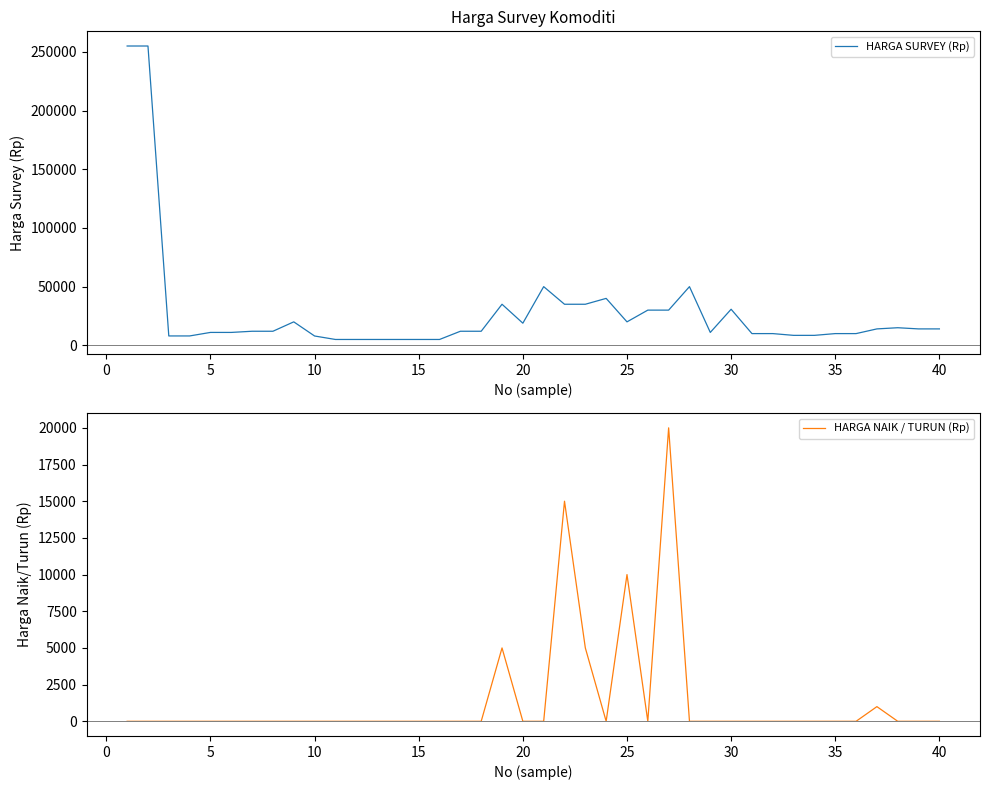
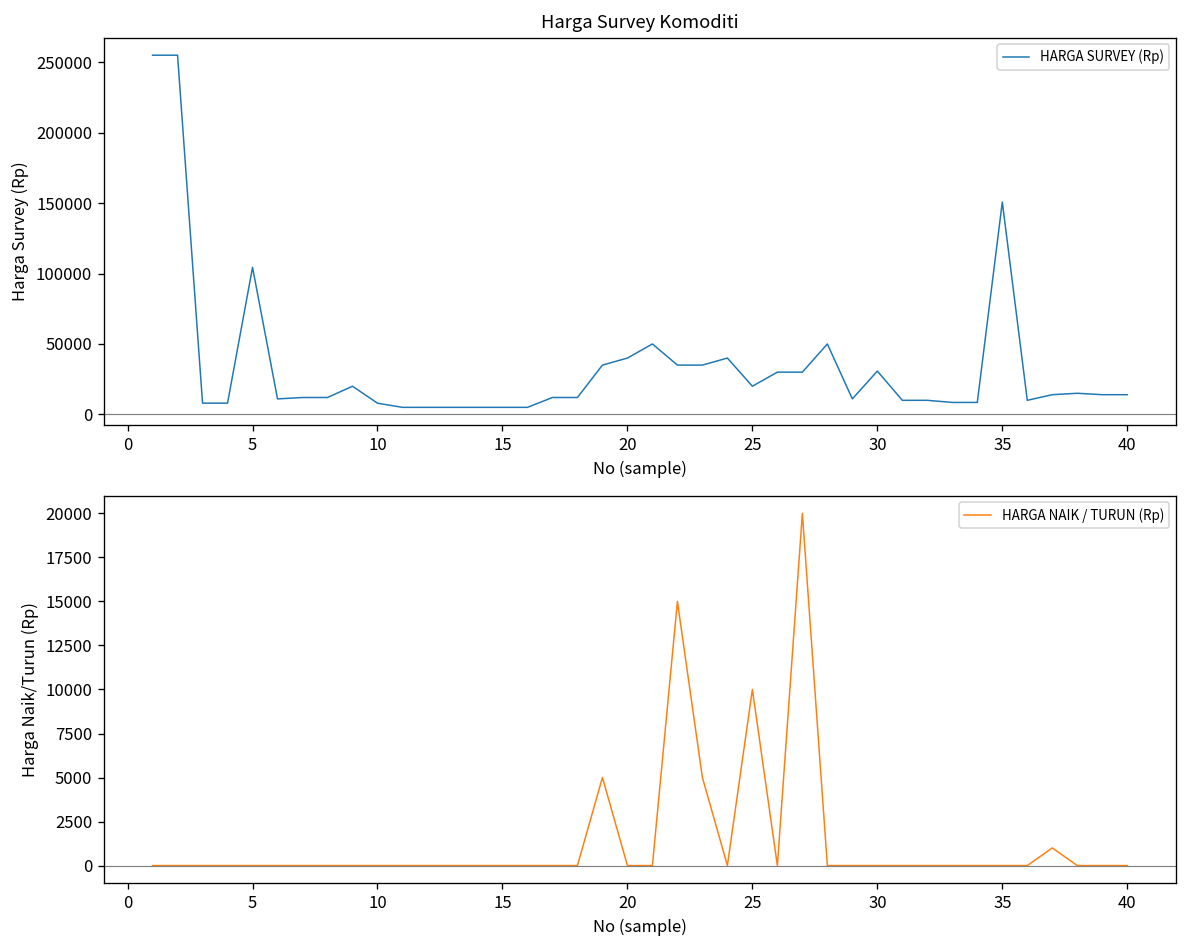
  {
    "Harga Survey Komoditi": {
-     "5": 11000,
+     "5": 104000,
      "10": 8000,
      "15": 5000,
-     "20": 19000,
+     "20": 40000,
      "25": 20000,
      "30": 31000,
-     "35": 10000,
+     "35": 151000,
      "40": 14000
    }
  }
